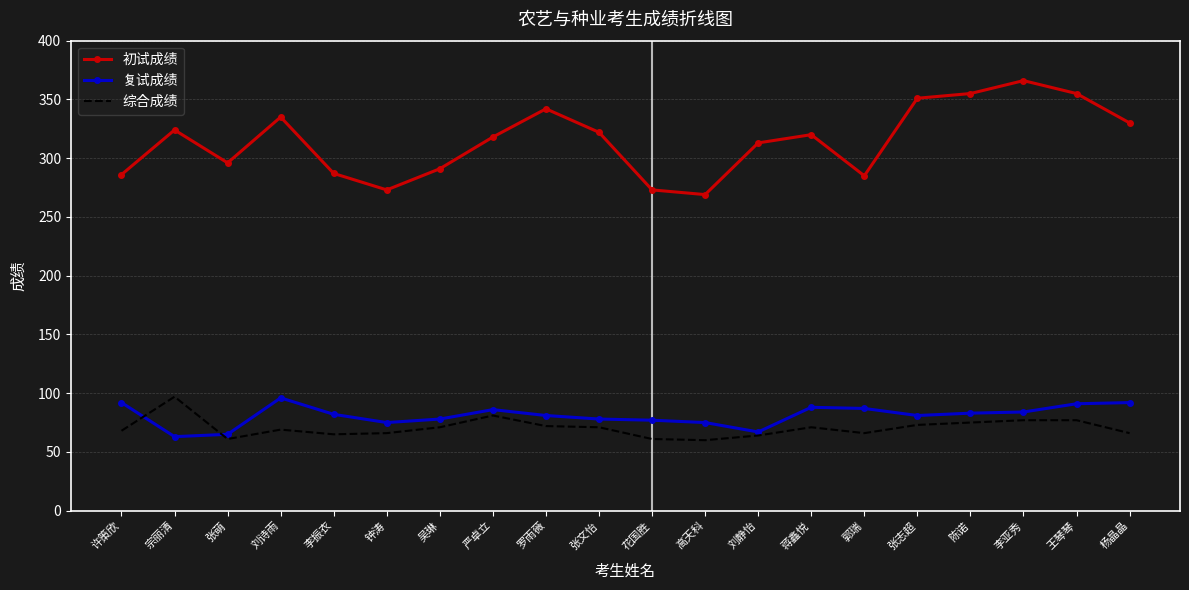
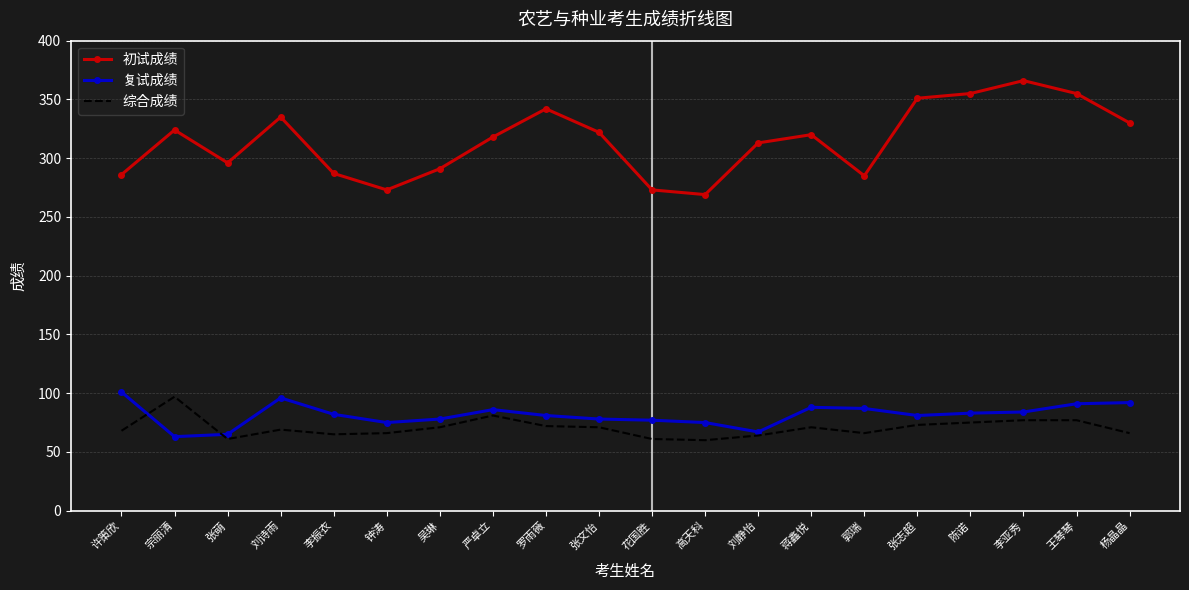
  {
    "初试成绩": {
      "许策欣": 286,
      "宗丽清": 324,
      "张萌": 296,
      "刘诗雨": 335,
      "李振衣": 287,
      "钟涛": 273,
      "吴琳": 291,
      "严卓立": 318,
      "罗雨薇": 342,
      "张文怡": 322,
      "花国胜": 273,
      "高天科": 269,
      "刘静怡": 313,
      "蒋鑫悦": 320,
      "郭瑞": 285,
      "张志超": 351,
      "陈诺": 355,
      "李亚秀": 366,
      "王琴琴": 355,
      "杨晶晶": 330
    },
    "复试成绩": {
-     "许策欣": 92,
+     "许策欣": 101,
      "宗丽清": 63,
      "张萌": 65,
      "刘诗雨": 96,
      "李振衣": 82,
      "钟涛": 75,
      "吴琳": 78,
      "严卓立": 86,
      "罗雨薇": 81,
      "张文怡": 78,
      "花国胜": 77,
      "高天科": 75,
      "刘静怡": 67,
      "蒋鑫悦": 88,
      "郭瑞": 87,
      "张志超": 81,
      "陈诺": 83,
      "李亚秀": 84,
      "王琴琴": 91,
      "杨晶晶": 92
    },
    "综合成绩": {
      "许策欣": 68,
      "宗丽清": 97,
      "张萌": 61,
      "刘诗雨": 69,
      "李振衣": 65,
      "钟涛": 66,
      "吴琳": 71,
      "严卓立": 81,
      "罗雨薇": 72,
      "张文怡": 71,
      "花国胜": 61,
      "高天科": 60,
      "刘静怡": 64,
      "蒋鑫悦": 71,
      "郭瑞": 66,
      "张志超": 73,
      "陈诺": 75,
      "李亚秀": 77,
      "王琴琴": 77,
      "杨晶晶": 66
    }
  }
